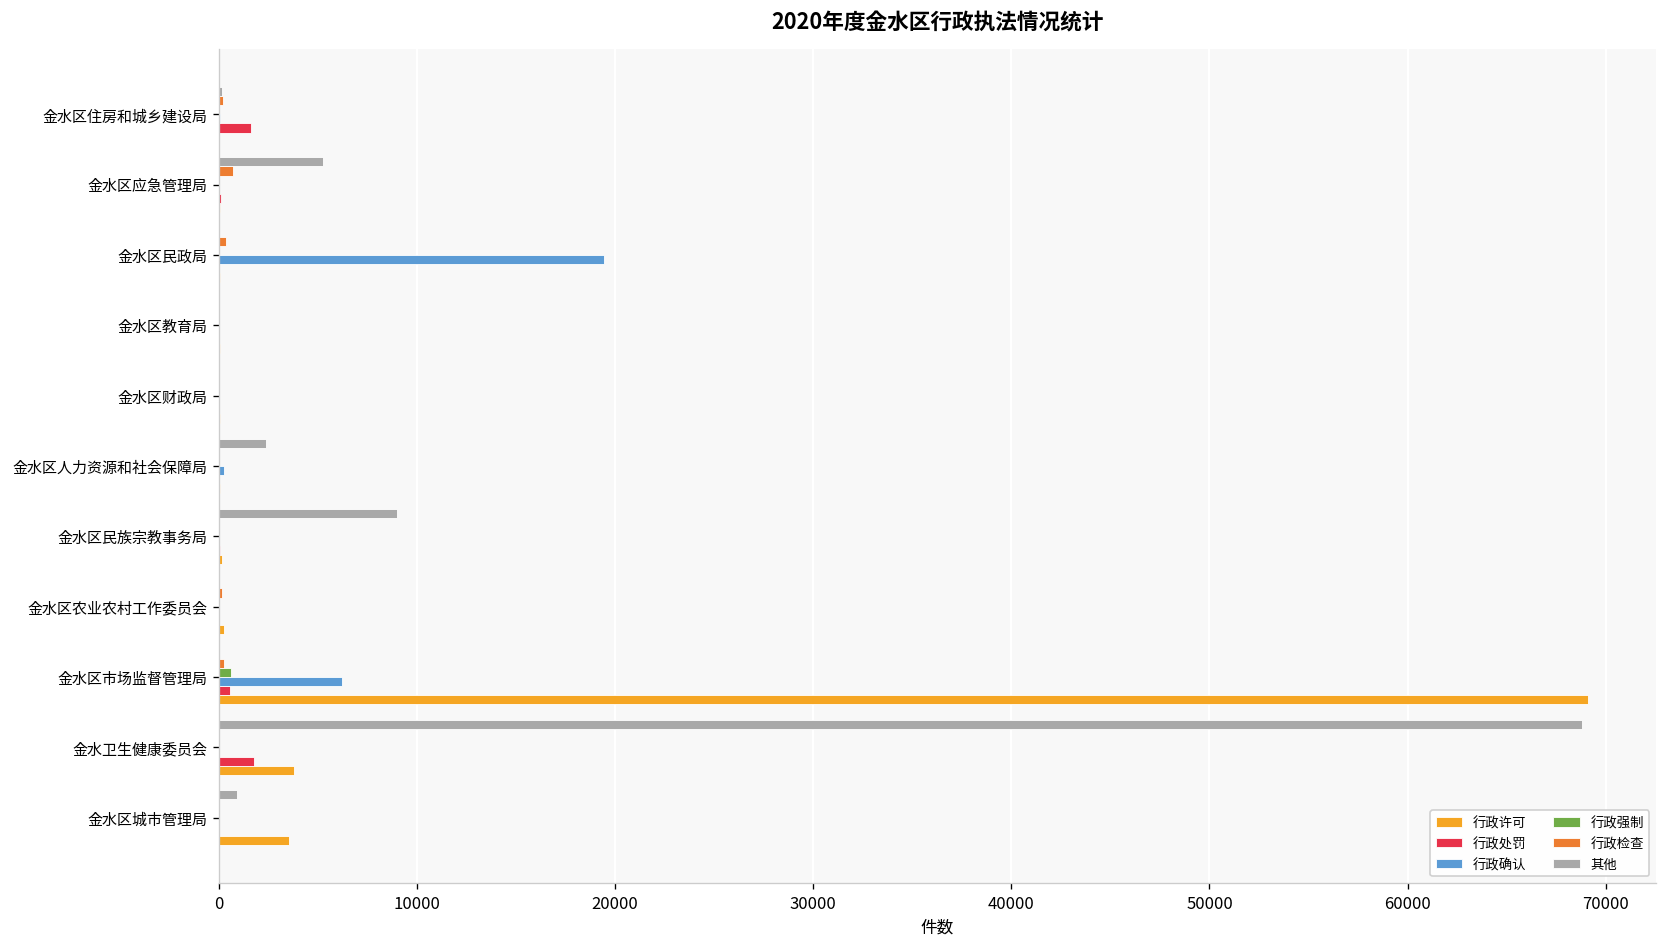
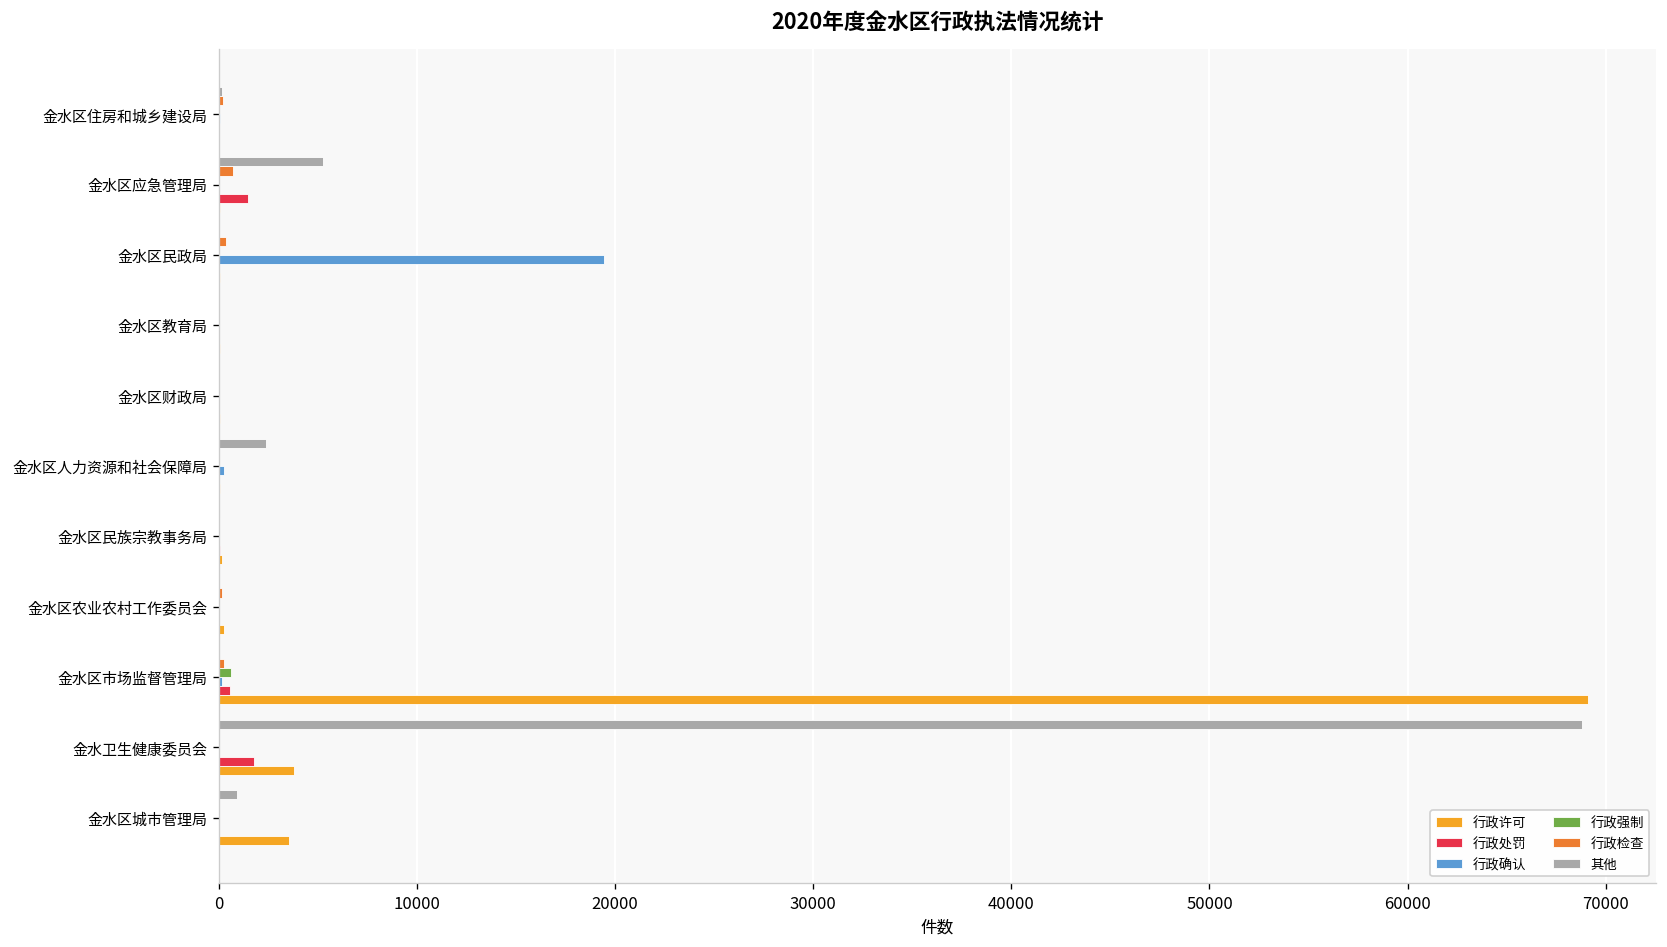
  {
    "行政处罚": {
-     "金水区住房和城乡建设局": 1600,
-     "金水区应急管理局": 100,
+     "金水区住房和城乡建设局": 0,
+     "金水区应急管理局": 1500,
      "金水区财政局": 0,
      "金水区农业农村工作委员会": 0,
      "金水区市场监督管理局": 600,
      "金水卫生健康委员会": 1800,
      "金水区城市管理局": 0
    },
    "行政确认": {
      "金水区应急管理局": 0,
      "金水区民政局": 19400,
      "金水区财政局": 0,
      "金水区人力资源和社会保障局": 300,
      "金水区农业农村工作委员会": 0,
-     "金水区市场监督管理局": 6200,
+     "金水区市场监督管理局": 100,
      "金水卫生健康委员会": 0,
      "金水区城市管理局": 0
    },
    "行政强制": {
      "金水区住房和城乡建设局": 0,
      "金水区应急管理局": 0,
      "金水区民政局": 0,
      "金水区教育局": 0,
      "金水区财政局": 0,
      "金水区人力资源和社会保障局": 0,
      "金水区民族宗教事务局": 0,
      "金水区农业农村工作委员会": 0,
      "金水区市场监督管理局": 600,
      "金水卫生健康委员会": 0,
      "金水区城市管理局": 0
    },
    "其他": {
      "金水区住房和城乡建设局": 200,
      "金水区应急管理局": 5300,
      "金水区民政局": 0,
      "金水区教育局": 0,
      "金水区财政局": 0,
      "金水区人力资源和社会保障局": 2400,
-     "金水区民族宗教事务局": 9000,
+     "金水区民族宗教事务局": 0,
      "金水区市场监督管理局": 0,
      "金水卫生健康委员会": 68800,
      "金水区城市管理局": 900
    }
  }
